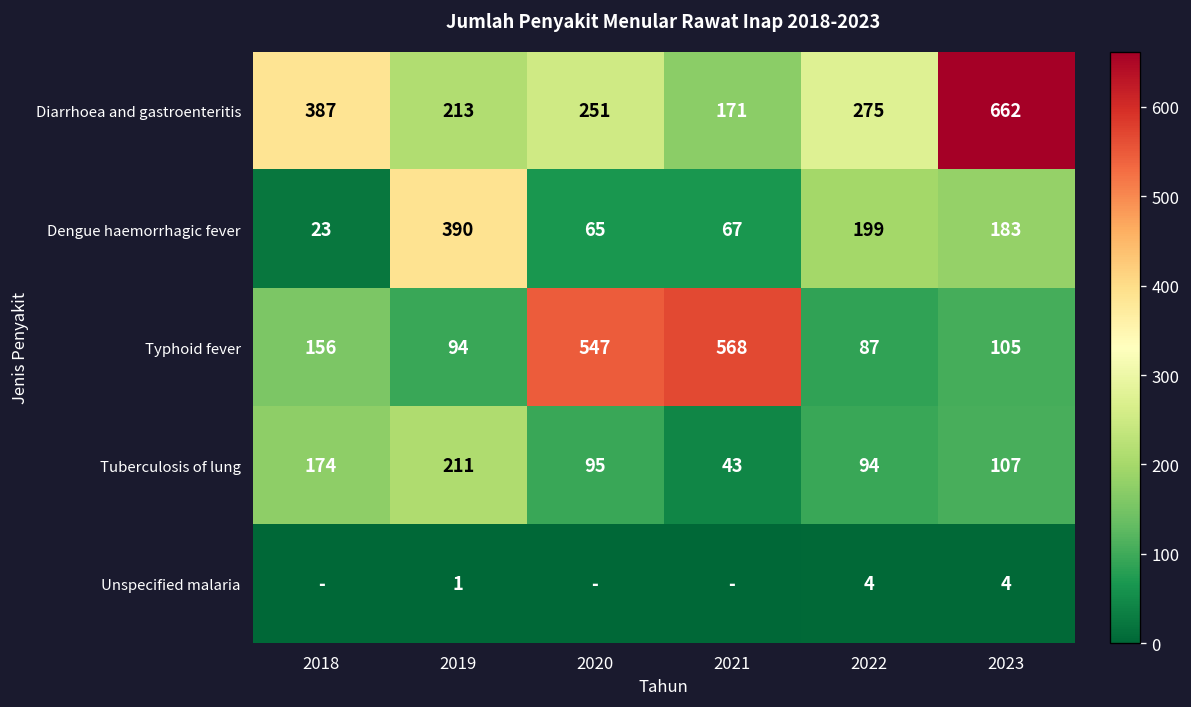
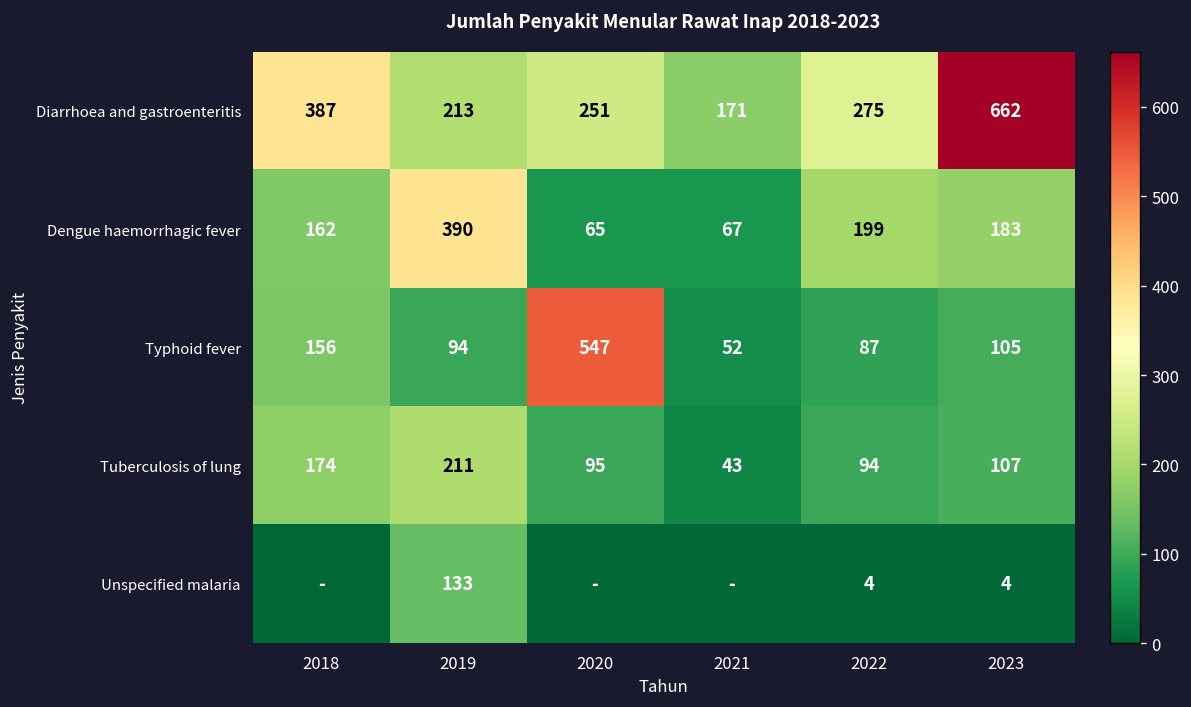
  {
    "Diarrhoea and gastroenteritis": {
      "2018": 387,
      "2019": 213,
      "2020": 251,
      "2021": 171,
      "2022": 275,
      "2023": 662
    },
    "Dengue haemorrhagic fever": {
-     "2018": 23,
+     "2018": 162,
      "2019": 390,
      "2020": 65,
      "2021": 67,
      "2022": 199,
      "2023": 183
    },
    "Typhoid fever": {
      "2018": 156,
      "2019": 94,
      "2020": 547,
-     "2021": 568,
+     "2021": 52,
      "2022": 87,
      "2023": 105
    },
    "Tuberculosis of lung": {
      "2018": 174,
      "2019": 211,
      "2020": 95,
      "2021": 43,
      "2022": 94,
      "2023": 107
    },
    "Unspecified malaria": {
-     "2019": 1,
+     "2019": 133,
      "2022": 4,
      "2023": 4
    }
  }
